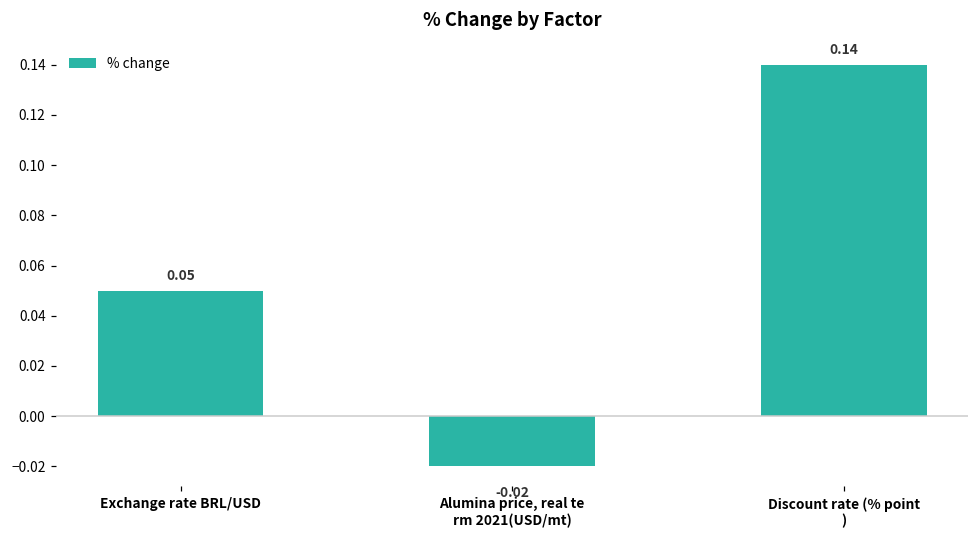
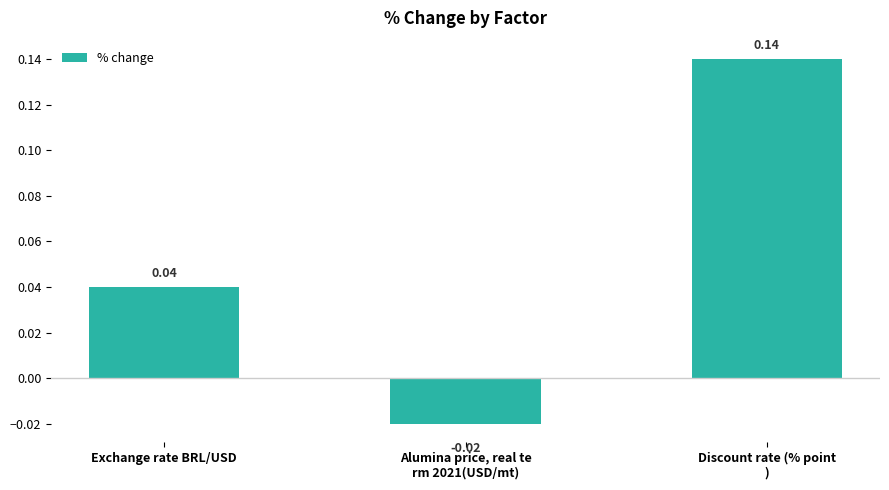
  {
-   "Exchange rate BRL/USD": 0.05,
+   "Exchange rate BRL/USD": 0.04,
    "Alumina price, real te rm 2021(USD/mt)": -0.02,
    "Discount rate (% point )": 0.14
  }
